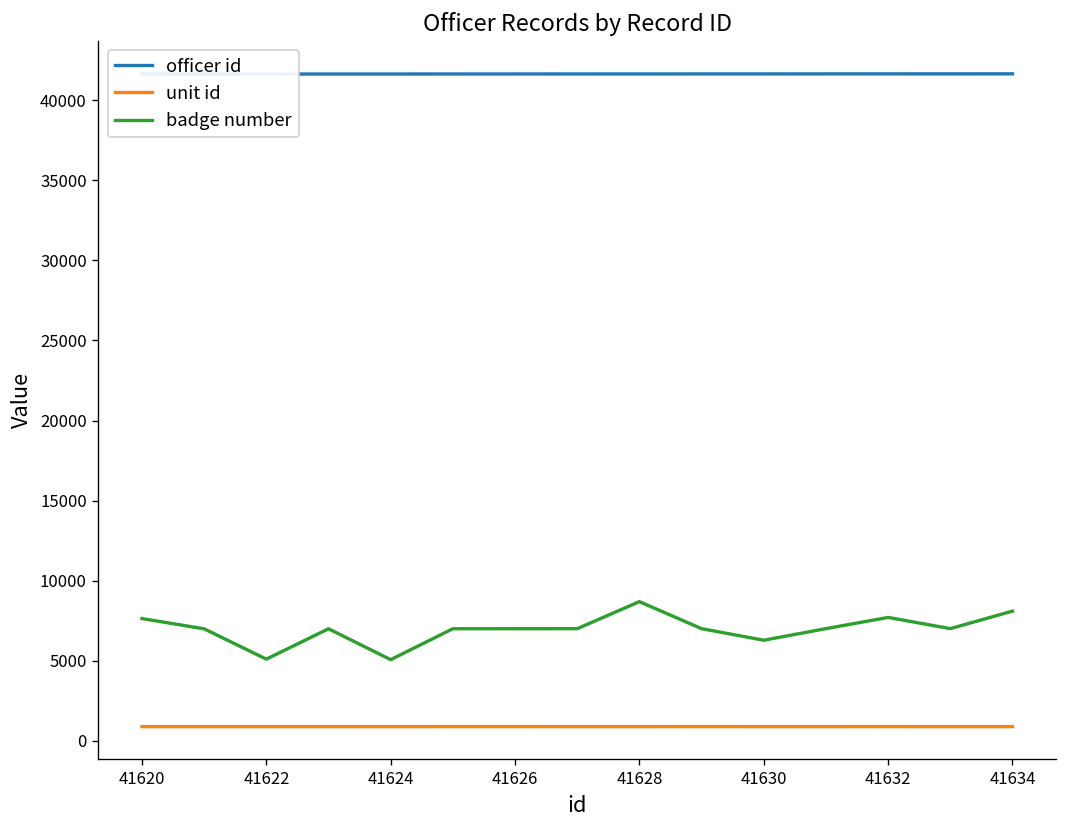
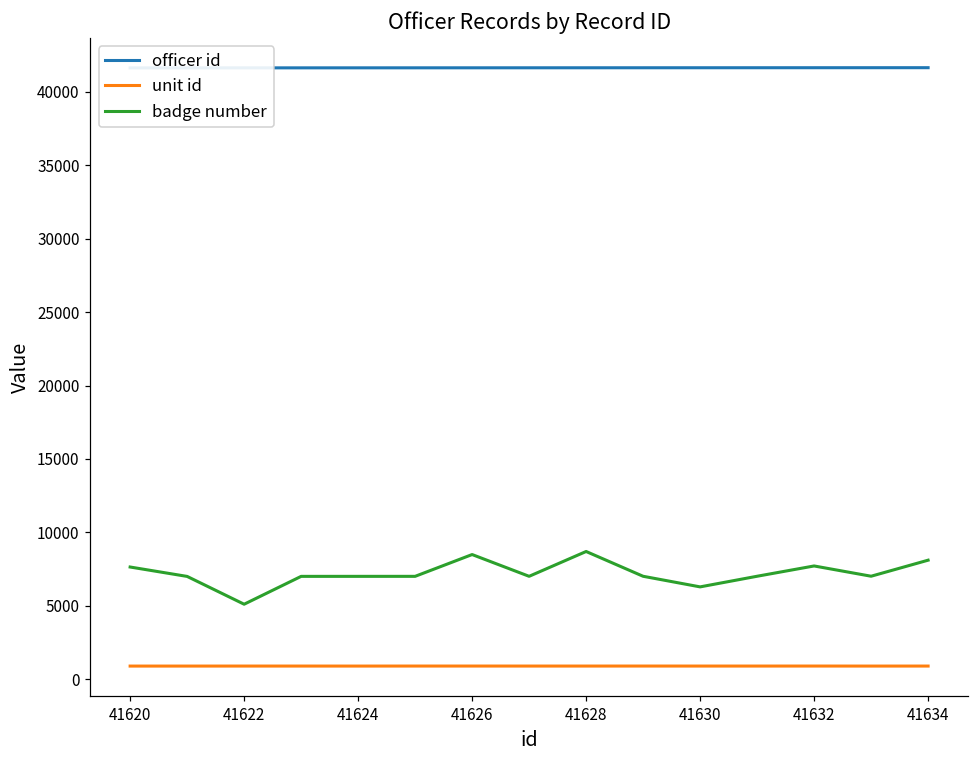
  {
    "officer id": {
      "41624": 41600,
      "41626": 41600,
      "41628": 41600,
      "41630": 41600,
      "41632": 41600,
      "41634": 41600
    },
    "unit id": {
      "41620": 900,
      "41622": 900,
      "41624": 900,
      "41626": 900,
      "41628": 900,
      "41630": 900,
      "41632": 900,
      "41634": 900
    },
    "badge number": {
      "41620": 7600,
      "41622": 5100,
-     "41624": 5100,
-     "41626": 7000,
+     "41624": 7000,
+     "41626": 8500,
      "41628": 8700,
      "41630": 6300,
      "41632": 7700,
      "41634": 8100
    }
  }
